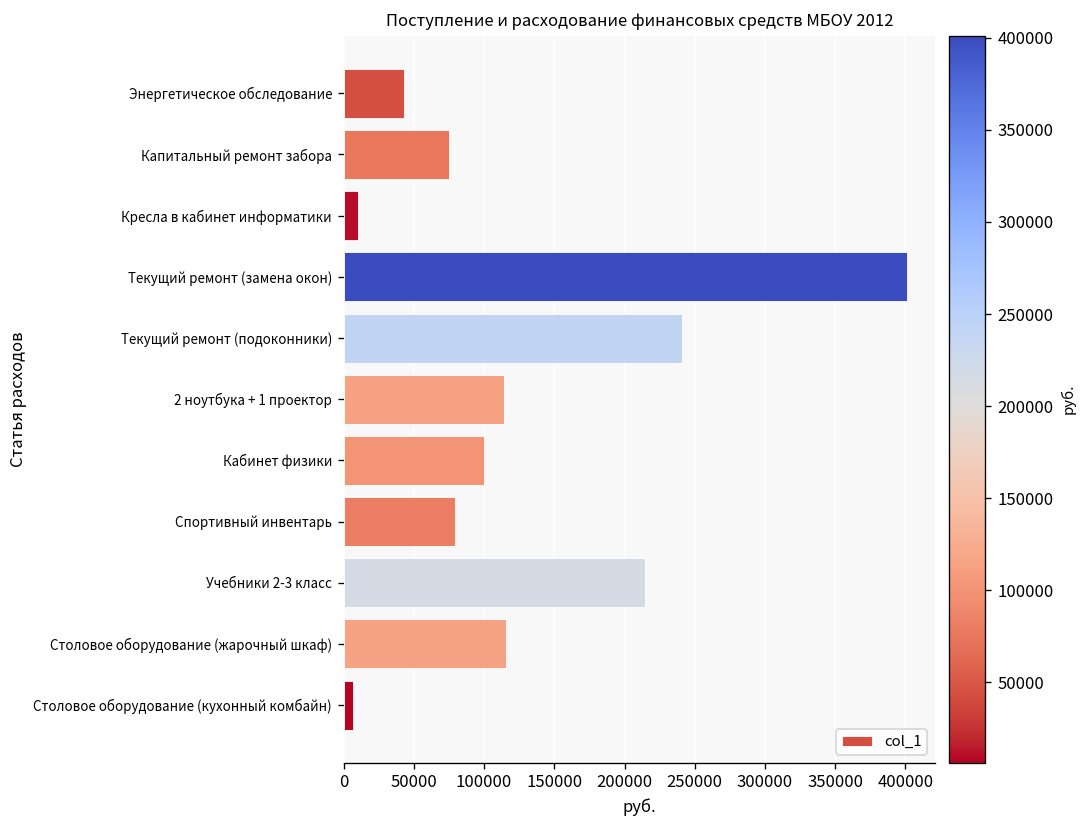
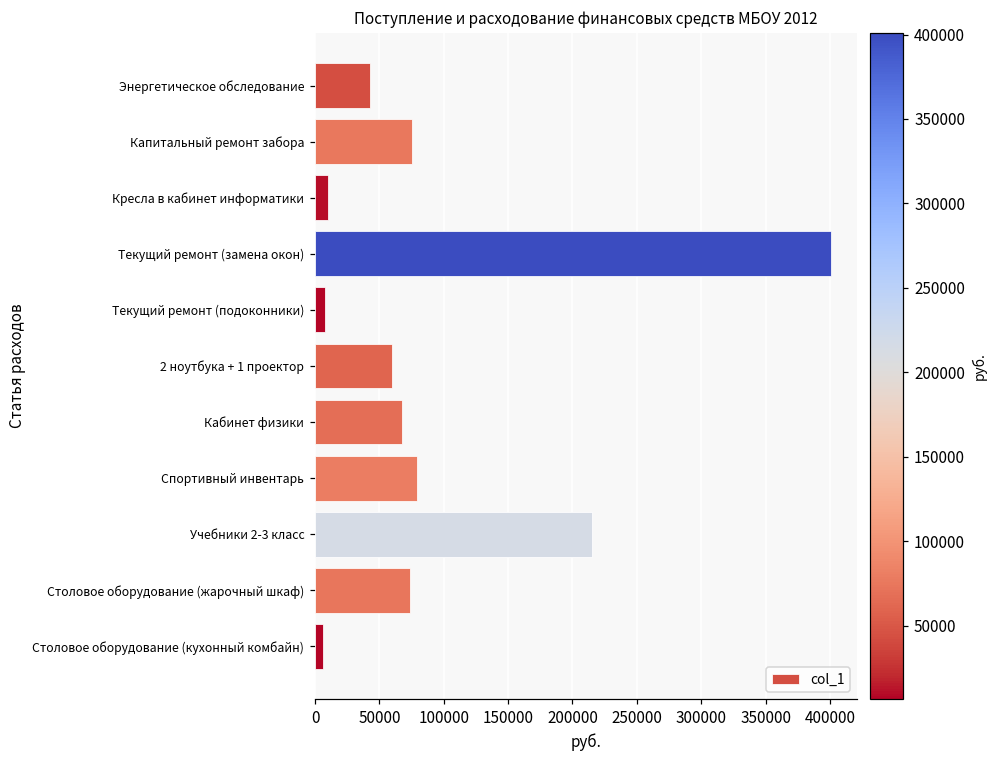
  {
    "Энергетическое обследование": 43000,
    "Капитальный ремонт забора": 75000,
    "Кресла в кабинет информатики": 10000,
    "Текущий ремонт (замена окон)": 401000,
-   "Текущий ремонт (подоконники)": 241000,
-   "2 ноутбука + 1 проектор": 114000,
-   "Кабинет физики": 100000,
+   "Текущий ремонт (подоконники)": 8000,
+   "2 ноутбука + 1 проектор": 60000,
+   "Кабинет физики": 67000,
    "Спортивный инвентарь": 79000,
    "Учебники 2-3 класс": 215000,
-   "Столовое оборудование (жарочный шкаф)": 115000,
+   "Столовое оборудование (жарочный шкаф)": 74000,
    "Столовое оборудование (кухонный комбайн)": 7000
  }
